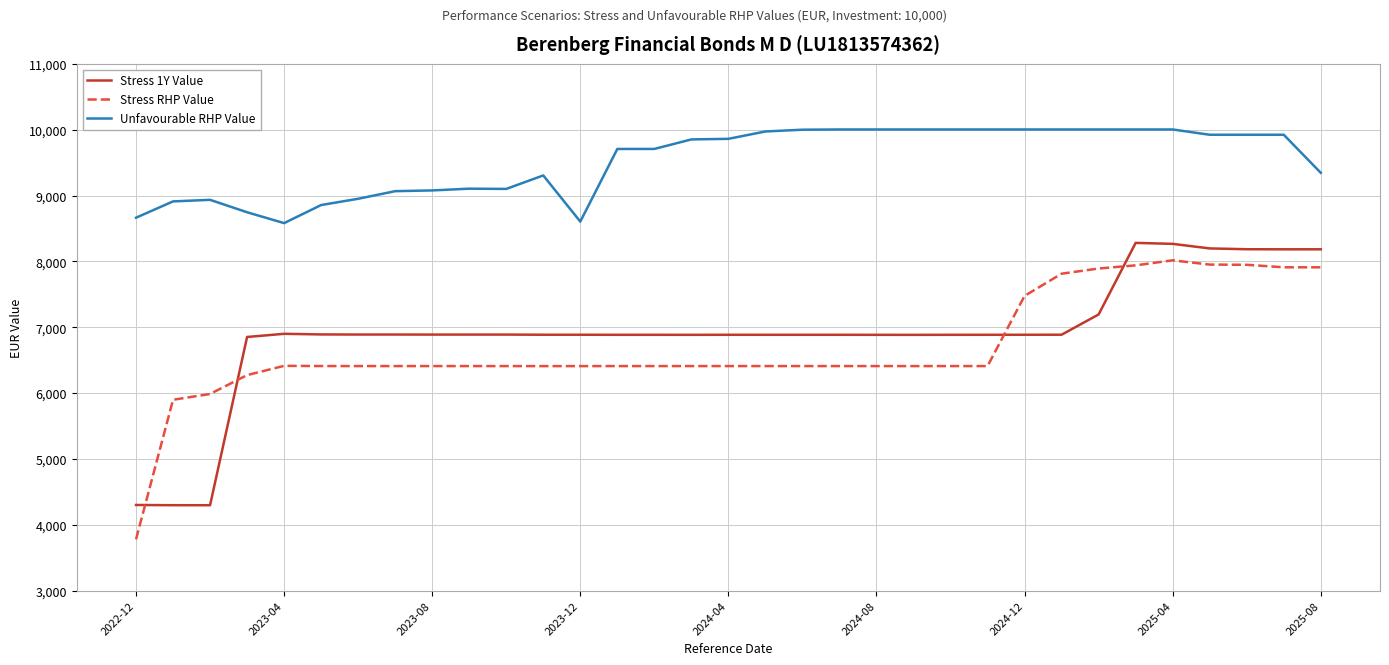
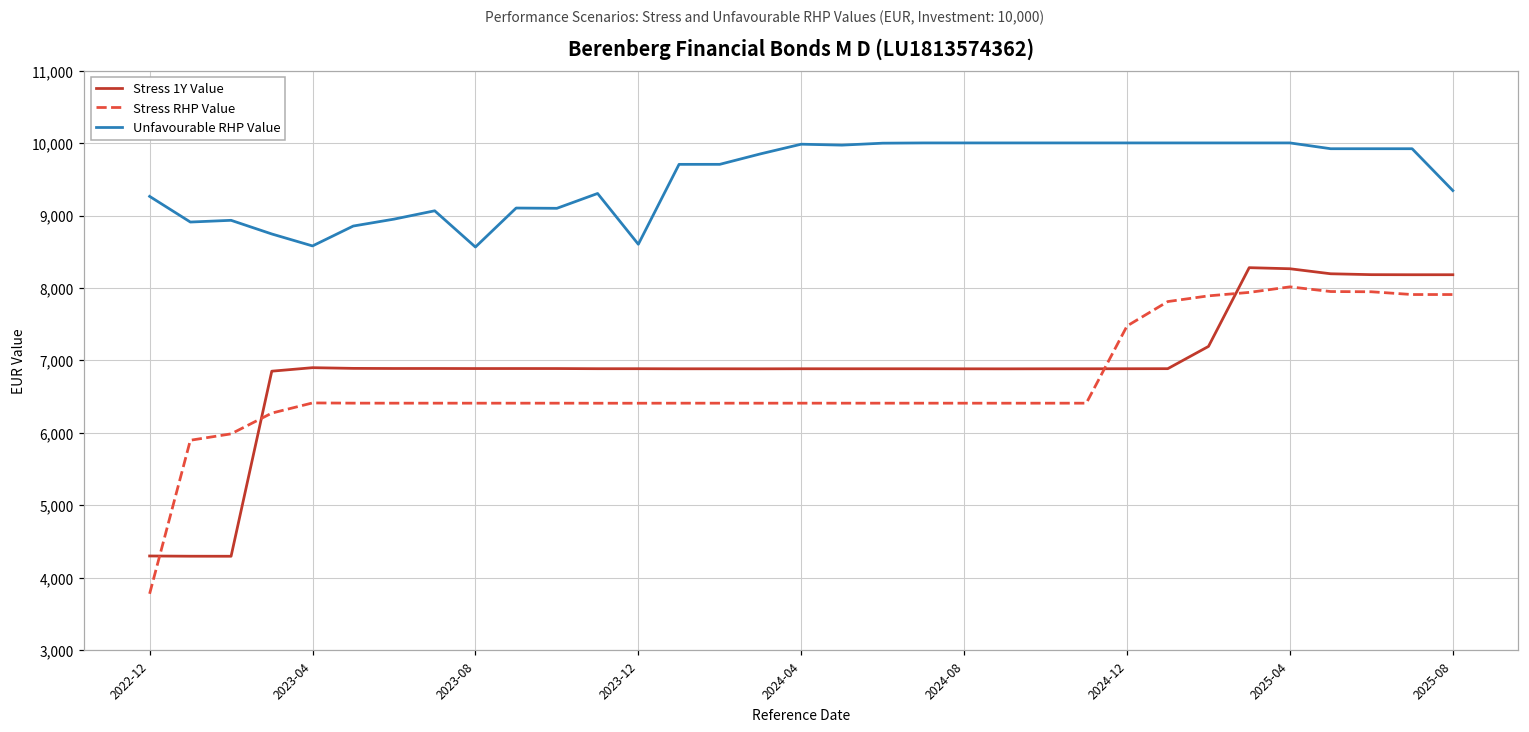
  {
    "Unfavourable RHP Value": {
-     "2022-12": "8,700",
+     "2022-12": "9,300",
      "2023-04": "8,600",
-     "2023-08": "9,100",
+     "2023-08": "8,600",
      "2023-12": "8,600",
-     "2024-04": "9,900",
+     "2024-04": "10,000",
      "2024-08": "10,000",
      "2024-12": "10,000",
      "2025-04": "10,000",
      "2025-08": "9,300"
    }
  }
